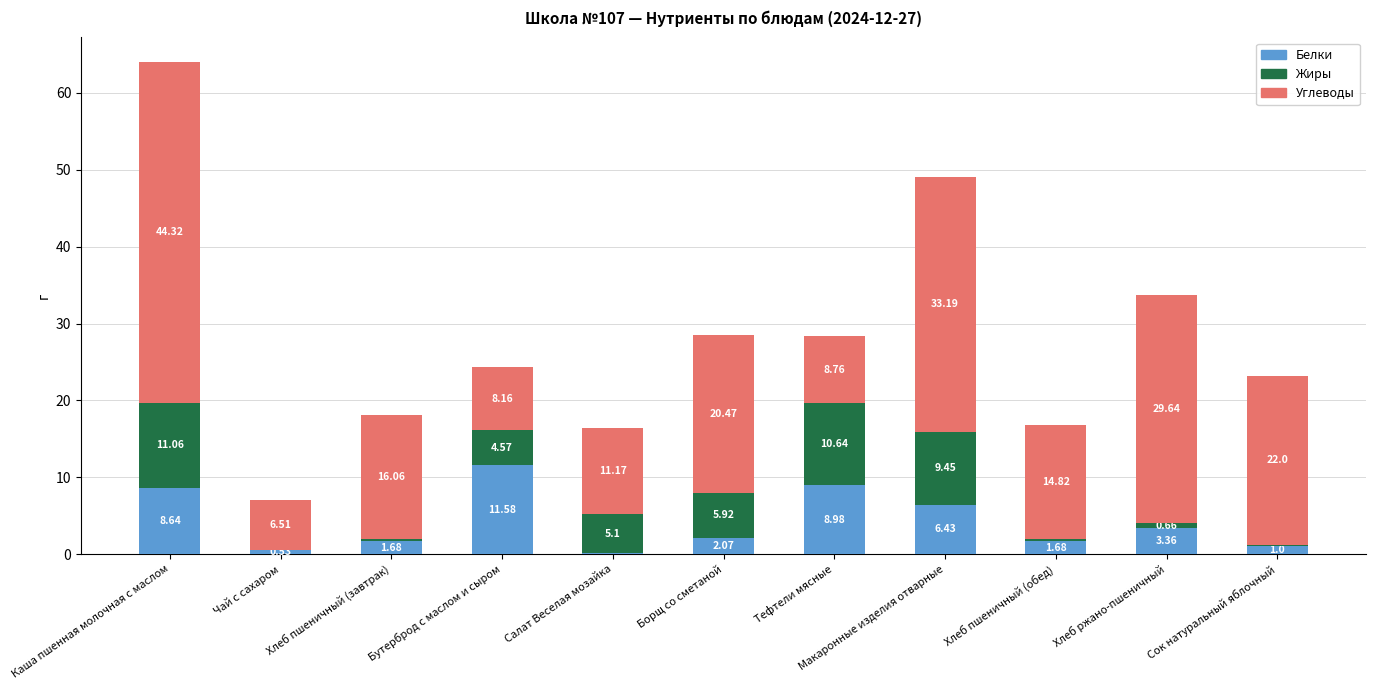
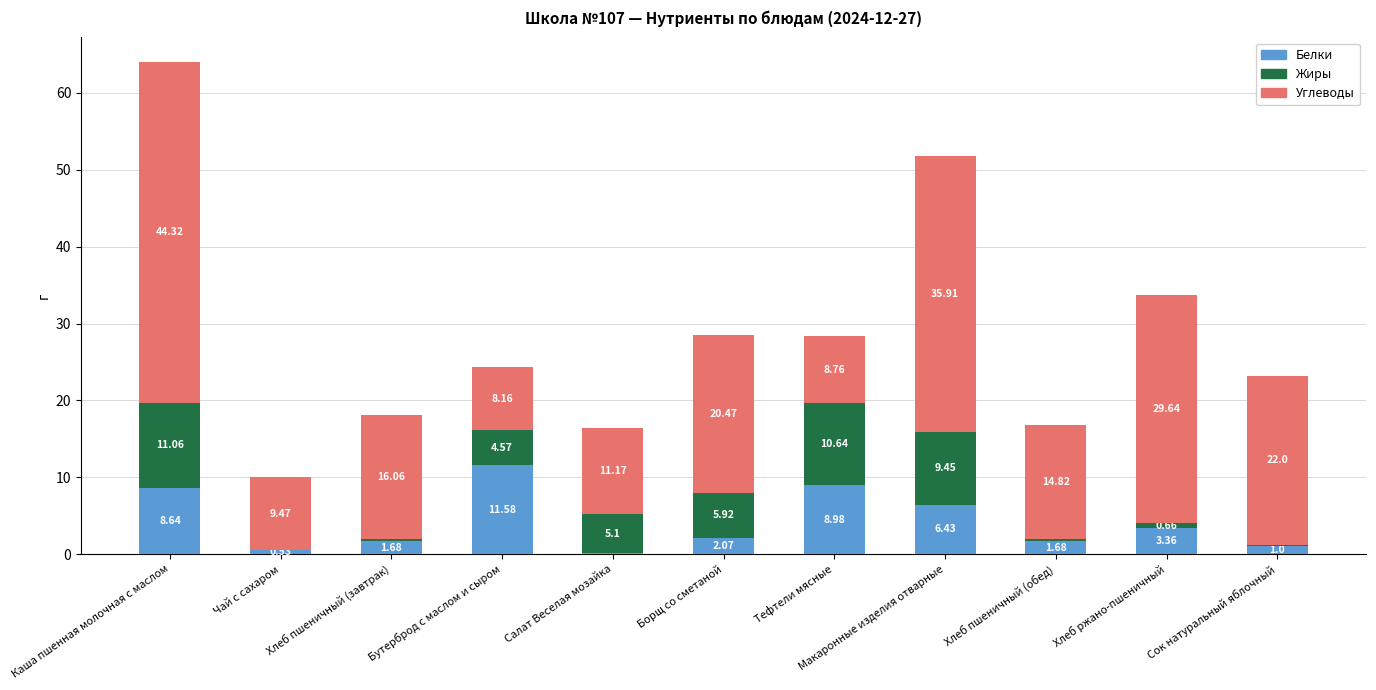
  {
    "Белки": {
      "Каша пшенная молочная с маслом": 8.64,
      "Чай с сахаром": 0.53,
      "Хлеб пшеничный (завтрак)": 1.68,
      "Бутерброд с маслом и сыром": 11.58,
      "Борщ со сметаной": 2.07,
      "Тефтели мясные": 8.98,
      "Макаронные изделия отварные": 6.43,
      "Хлеб пшеничный (обед)": 1.68,
      "Хлеб ржано-пшеничный": 3.36,
      "Сок натуральный яблочный": 1.0
    },
    "Жиры": {
      "Каша пшенная молочная с маслом": 11.06,
      "Бутерброд с маслом и сыром": 4.57,
      "Салат Веселая мозайка": 5.1,
      "Борщ со сметаной": 5.92,
      "Тефтели мясные": 10.64,
      "Макаронные изделия отварные": 9.45,
      "Хлеб ржано-пшеничный": 0.66
    },
    "Углеводы": {
      "Каша пшенная молочная с маслом": 44.32,
-     "Чай с сахаром": 6.51,
+     "Чай с сахаром": 9.47,
      "Хлеб пшеничный (завтрак)": 16.06,
      "Бутерброд с маслом и сыром": 8.16,
      "Салат Веселая мозайка": 11.17,
      "Борщ со сметаной": 20.47,
      "Тефтели мясные": 8.76,
-     "Макаронные изделия отварные": 33.19,
+     "Макаронные изделия отварные": 35.91,
      "Хлеб пшеничный (обед)": 14.82,
      "Хлеб ржано-пшеничный": 29.64,
      "Сок натуральный яблочный": 22.0
    }
  }
